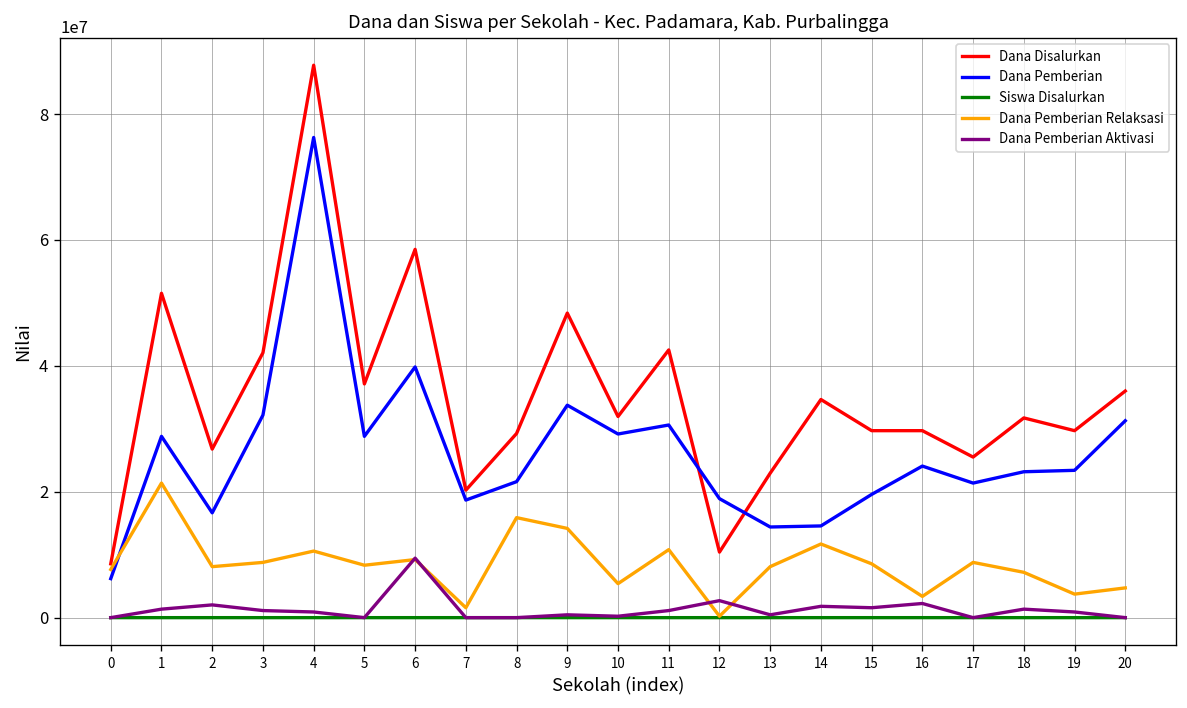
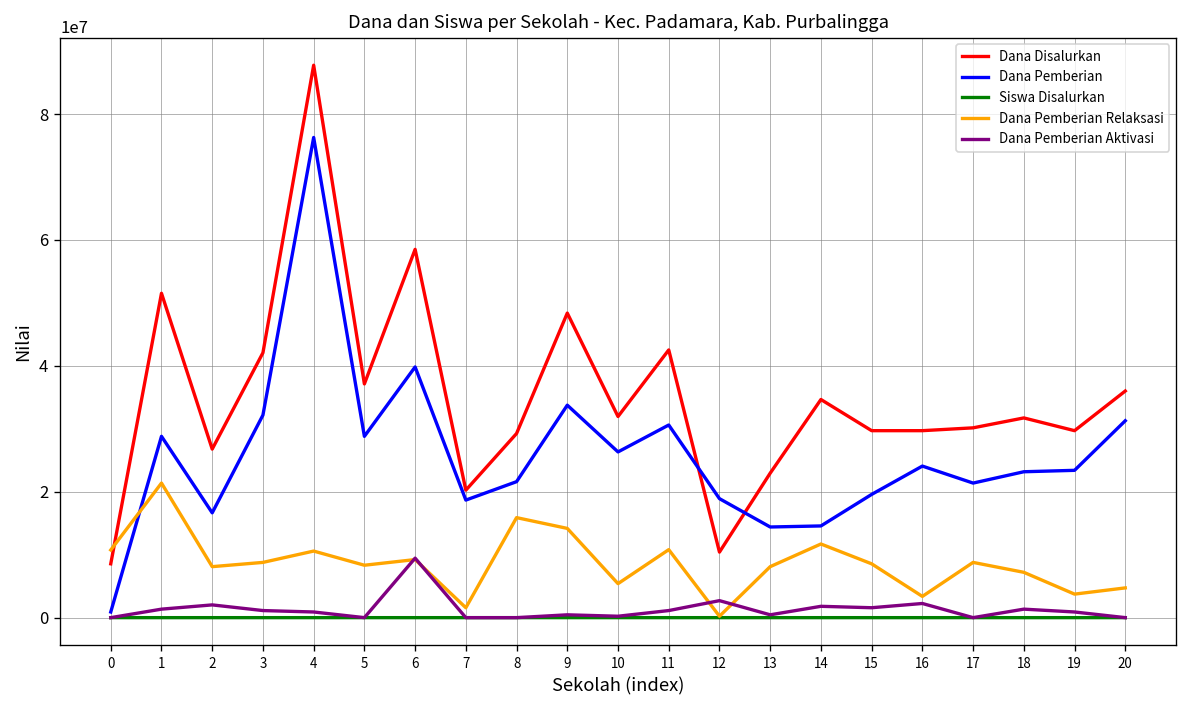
  {
    "Dana Disalurkan": {
      "0": 9000000,
      "1": 52000000,
      "2": 27000000,
      "3": 42000000,
      "4": 88000000,
      "5": 37000000,
      "6": 59000000,
      "7": 20000000,
      "8": 29000000,
      "9": 48000000,
      "10": 32000000,
      "11": 43000000,
      "12": 10000000,
      "13": 23000000,
      "14": 35000000,
      "15": 30000000,
      "16": 30000000,
-     "17": 26000000,
+     "17": 30000000,
      "18": 32000000,
      "19": 30000000,
      "20": 36000000
    },
    "Dana Pemberian": {
-     "0": 6000000,
+     "0": 1000000,
      "1": 29000000,
      "2": 17000000,
      "3": 32000000,
      "4": 76000000,
      "5": 29000000,
      "6": 40000000,
      "7": 19000000,
      "8": 22000000,
      "9": 34000000,
-     "10": 29000000,
+     "10": 26000000,
      "11": 31000000,
      "12": 19000000,
      "13": 14000000,
      "14": 15000000,
      "15": 20000000,
      "16": 24000000,
      "17": 21000000,
      "18": 23000000,
      "19": 23000000,
      "20": 31000000
    },
    "Siswa Disalurkan": {
      "1": 0,
      "2": 0,
      "3": 0,
      "4": 0,
      "6": 0,
      "11": 0,
      "14": 0,
      "15": 0,
      "16": 0,
      "18": 0,
      "19": 0
    },
    "Dana Pemberian Relaksasi": {
-     "0": 8000000,
+     "0": 11000000,
      "1": 21000000,
      "2": 8000000,
      "3": 9000000,
      "4": 11000000,
      "5": 8000000,
      "7": 2000000,
      "8": 16000000,
      "9": 14000000,
      "10": 5000000,
      "11": 11000000,
      "13": 8000000,
      "14": 12000000,
      "15": 9000000,
      "16": 3000000,
      "17": 9000000,
      "18": 7000000,
      "19": 4000000,
      "20": 5000000
    },
    "Dana Pemberian Aktivasi": {
      "1": 1000000,
      "2": 2000000,
      "3": 1000000,
      "4": 1000000,
      "11": 1000000,
      "12": 3000000,
      "14": 2000000,
      "15": 2000000,
      "16": 2000000,
      "18": 1000000,
      "19": 1000000
    }
  }
